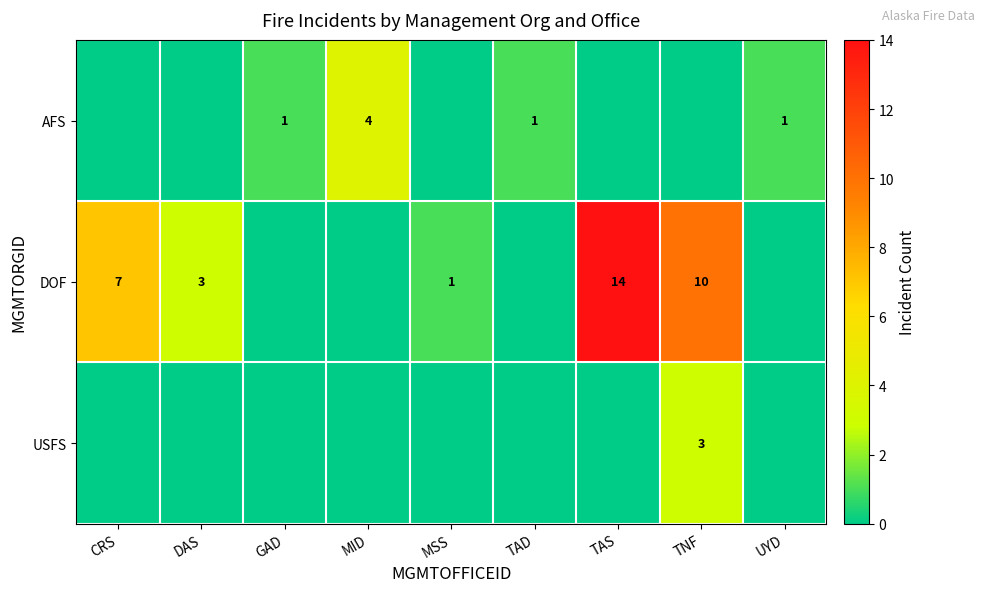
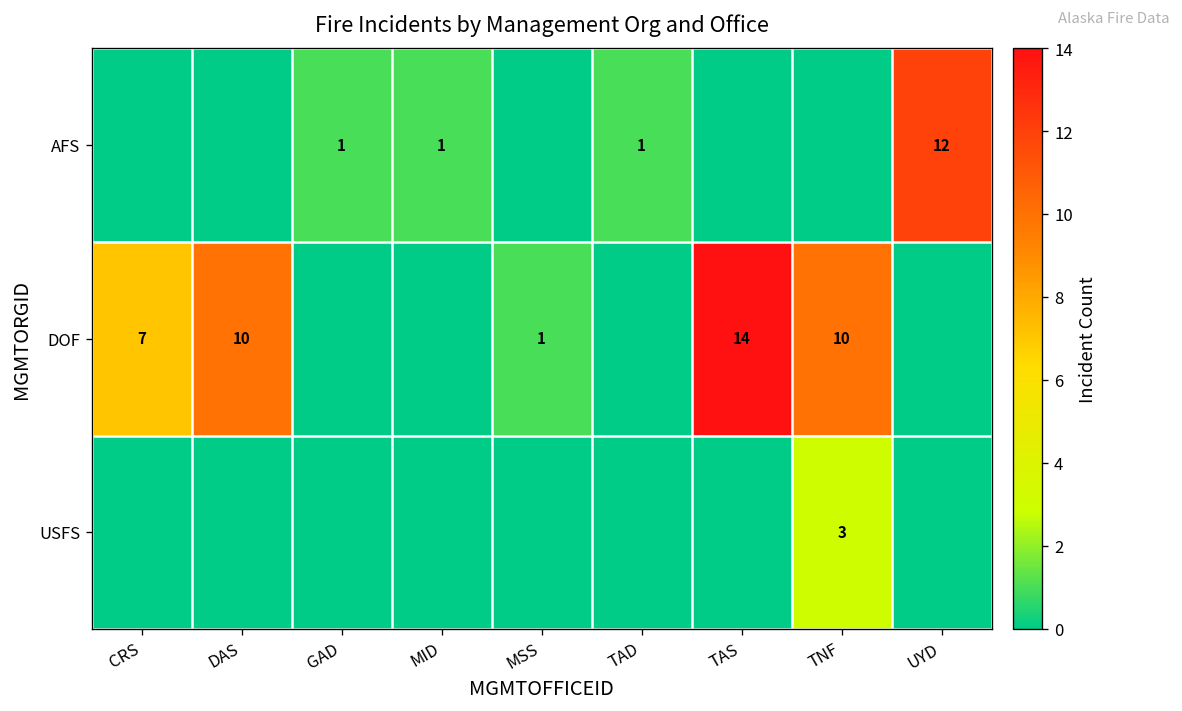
  {
    "AFS": {
      "GAD": 1,
-     "MID": 4,
+     "MID": 1,
      "TAD": 1,
-     "UYD": 1
+     "UYD": 12
    },
    "DOF": {
      "CRS": 7,
-     "DAS": 3,
+     "DAS": 10,
      "MSS": 1,
      "TAS": 14,
      "TNF": 10
    },
    "USFS": {
      "TNF": 3
    }
  }
